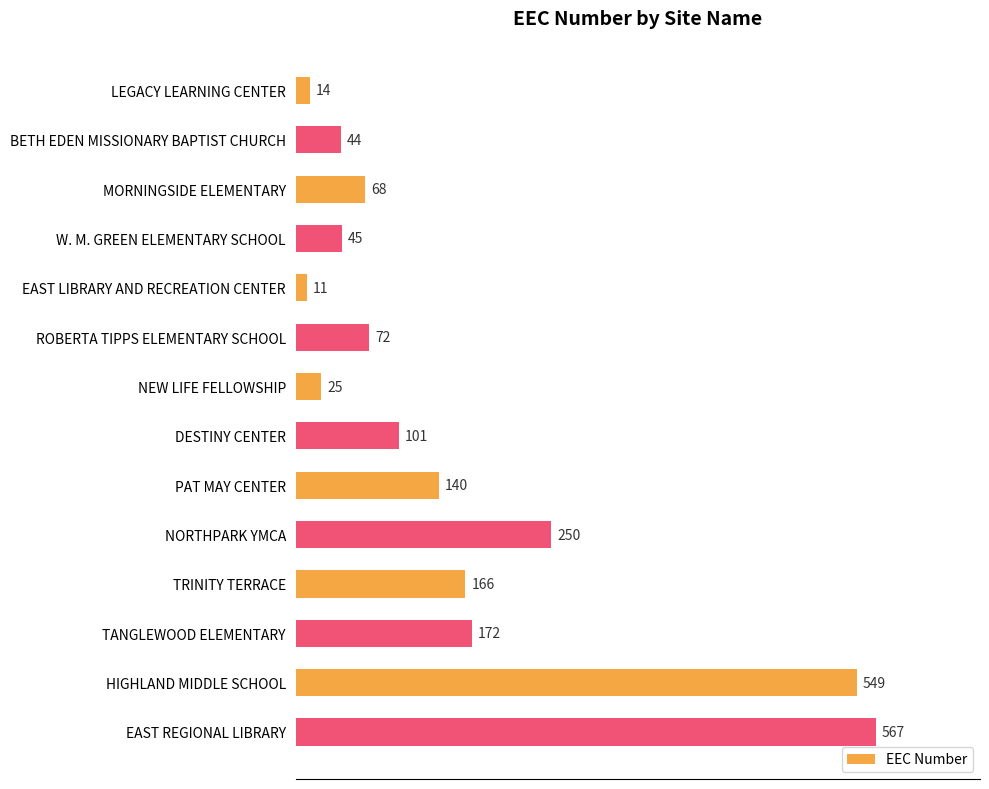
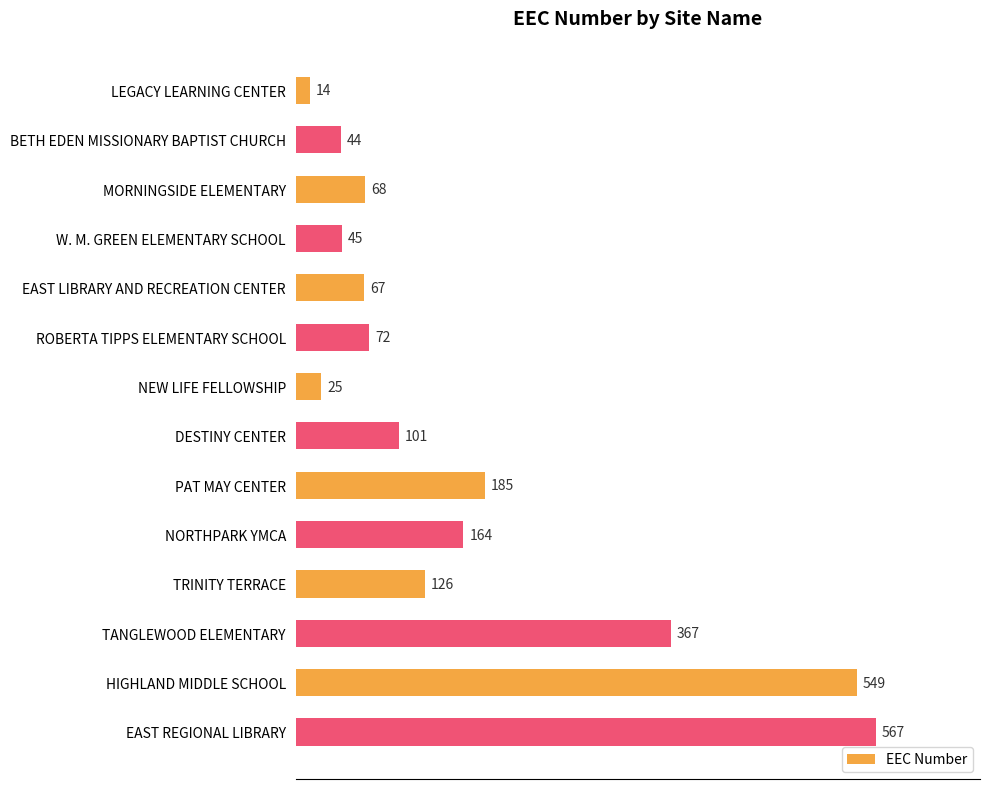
  {
    "LEGACY LEARNING CENTER": 14,
    "BETH EDEN MISSIONARY BAPTIST CHURCH": 44,
    "MORNINGSIDE ELEMENTARY": 68,
    "W. M. GREEN ELEMENTARY SCHOOL": 45,
-   "EAST LIBRARY AND RECREATION CENTER": 11,
+   "EAST LIBRARY AND RECREATION CENTER": 67,
    "ROBERTA TIPPS ELEMENTARY SCHOOL": 72,
    "NEW LIFE FELLOWSHIP": 25,
    "DESTINY CENTER": 101,
-   "PAT MAY CENTER": 140,
-   "NORTHPARK YMCA": 250,
-   "TRINITY TERRACE": 166,
-   "TANGLEWOOD ELEMENTARY": 172,
+   "PAT MAY CENTER": 185,
+   "NORTHPARK YMCA": 164,
+   "TRINITY TERRACE": 126,
+   "TANGLEWOOD ELEMENTARY": 367,
    "HIGHLAND MIDDLE SCHOOL": 549,
    "EAST REGIONAL LIBRARY": 567
  }
